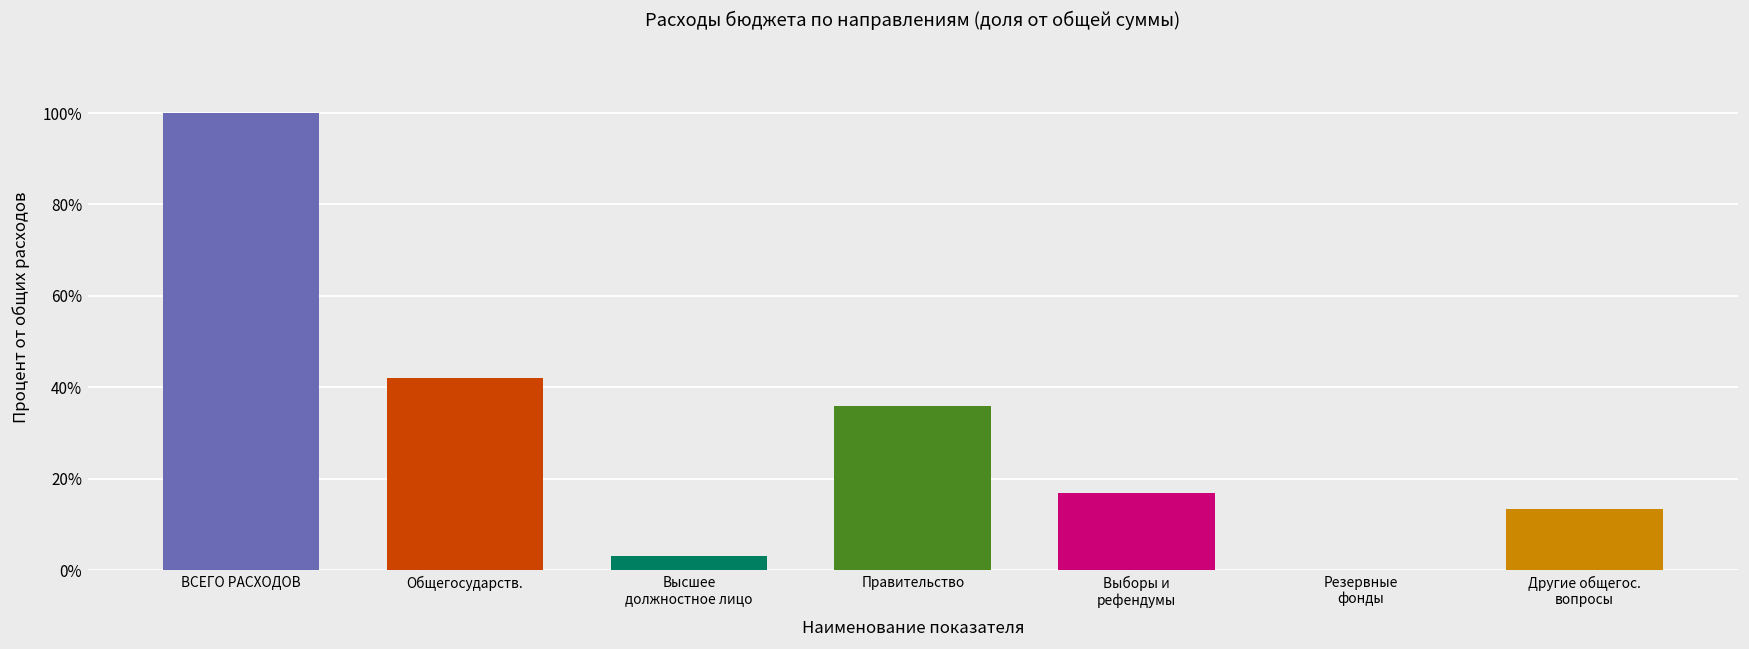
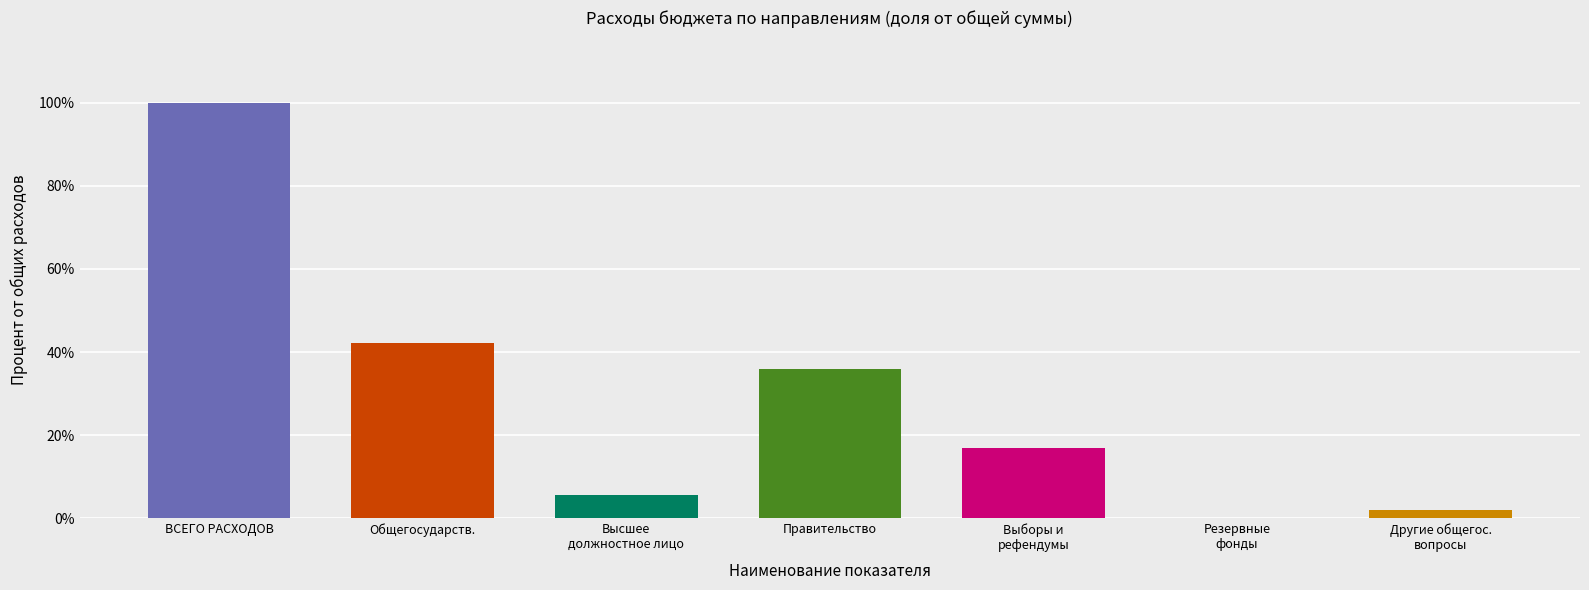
  {
    "ВСЕГО РАСХОДОВ": "100%",
    "Общегосударств.": "42%",
-   "Высшее должностное лицо": "3%",
+   "Высшее должностное лицо": "6%",
    "Правительство": "36%",
    "Выборы и рефендумы": "17%",
-   "Другие общегос. вопросы": "13%"
+   "Другие общегос. вопросы": "2%"
  }
